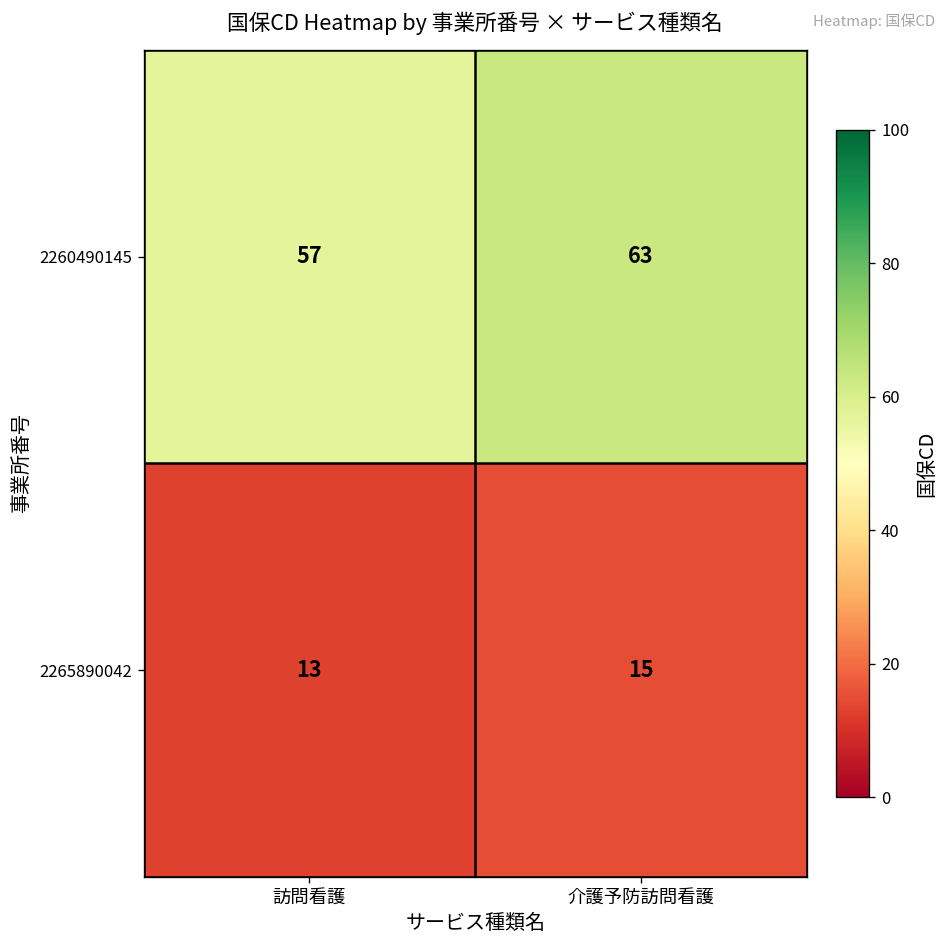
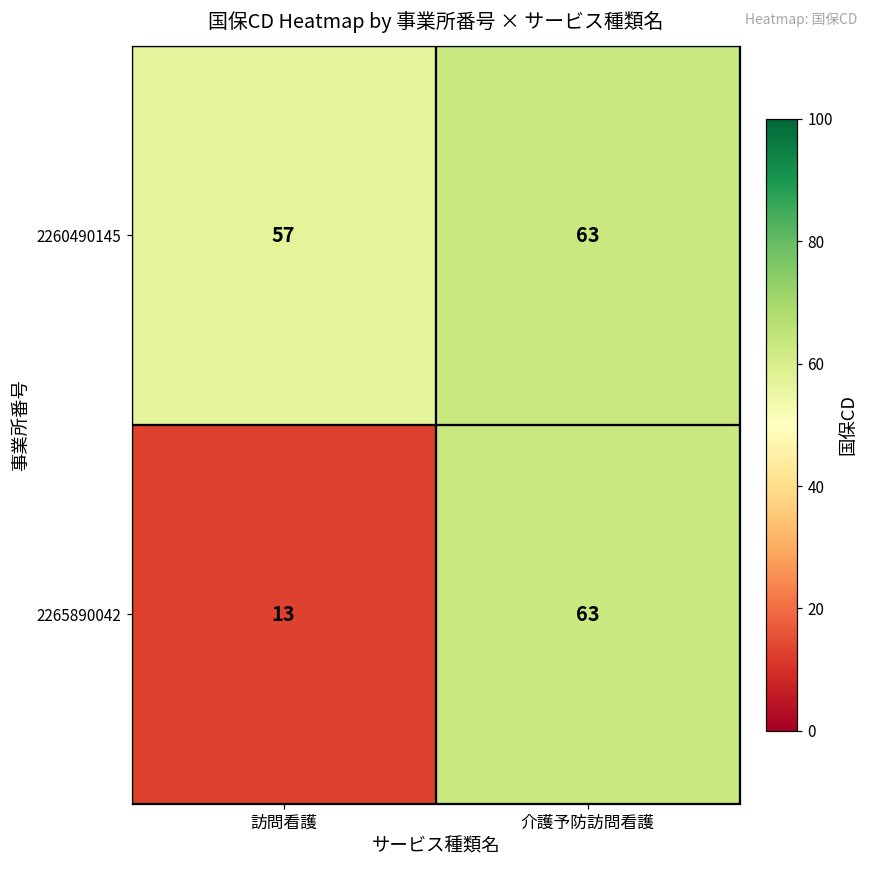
  {
    "2260490145": {
      "訪問看護": 57,
      "介護予防訪問看護": 63
    },
    "2265890042": {
      "訪問看護": 13,
-     "介護予防訪問看護": 15
+     "介護予防訪問看護": 63
    }
  }
